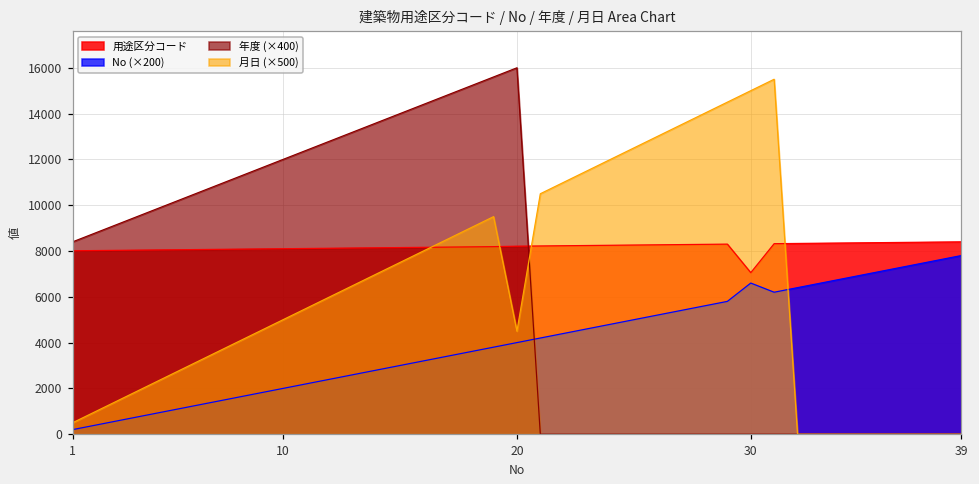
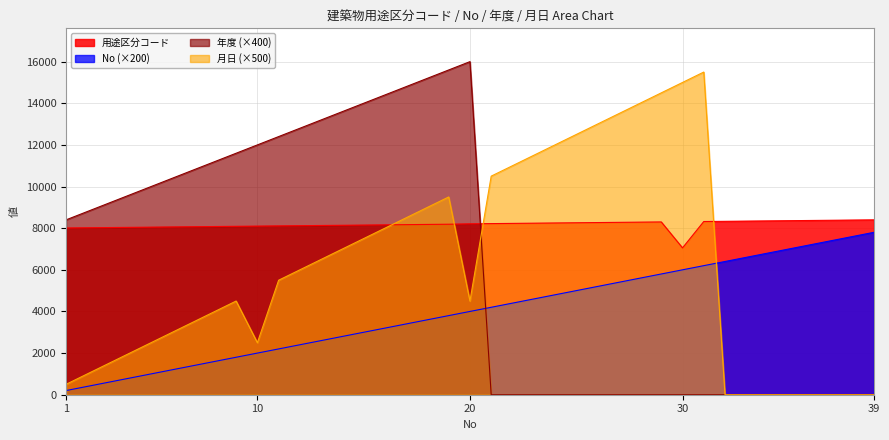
  {
    "用途区分コード": {
      "1": 8000,
      "10": 8100,
      "20": 8200,
      "30": 7100,
      "39": 8400
    },
    "No (×200)": {
      "1": 200,
      "10": 2000,
      "20": 4000,
-     "30": 6600,
+     "30": 6000,
      "39": 7800
    },
    "年度 (×400)": {
      "1": 8400,
      "10": 12000,
      "20": 16000,
      "30": 0
    },
    "月日 (×500)": {
      "1": 500,
-     "10": 5000,
+     "10": 2500,
      "20": 4500,
      "30": 15000
    }
  }
